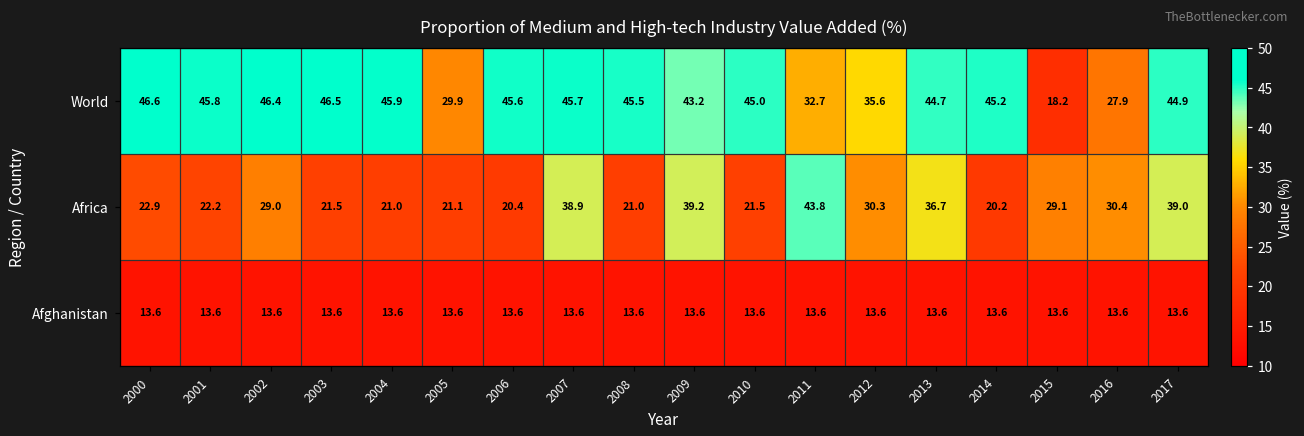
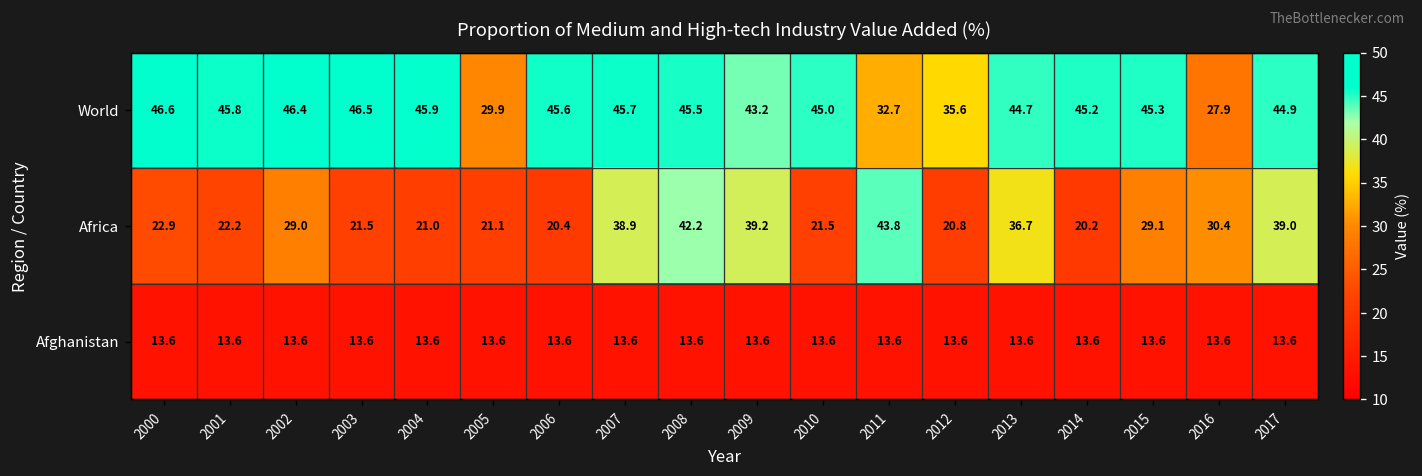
  {
    "World": {
      "2000": 46.6,
      "2001": 45.8,
      "2002": 46.4,
      "2003": 46.5,
      "2004": 45.9,
      "2005": 29.9,
      "2006": 45.6,
      "2007": 45.7,
      "2008": 45.5,
      "2009": 43.2,
      "2010": 45.0,
      "2011": 32.7,
      "2012": 35.6,
      "2013": 44.7,
      "2014": 45.2,
-     "2015": 18.2,
+     "2015": 45.3,
      "2016": 27.9,
      "2017": 44.9
    },
    "Africa": {
      "2000": 22.9,
      "2001": 22.2,
      "2002": 29.0,
      "2003": 21.5,
      "2004": 21.0,
      "2005": 21.1,
      "2006": 20.4,
      "2007": 38.9,
-     "2008": 21.0,
+     "2008": 42.2,
      "2009": 39.2,
      "2010": 21.5,
      "2011": 43.8,
-     "2012": 30.3,
+     "2012": 20.8,
      "2013": 36.7,
      "2014": 20.2,
      "2015": 29.1,
      "2016": 30.4,
      "2017": 39.0
    },
    "Afghanistan": {
      "2000": 13.6,
      "2001": 13.6,
      "2002": 13.6,
      "2003": 13.6,
      "2004": 13.6,
      "2005": 13.6,
      "2006": 13.6,
      "2007": 13.6,
      "2008": 13.6,
      "2009": 13.6,
      "2010": 13.6,
      "2011": 13.6,
      "2012": 13.6,
      "2013": 13.6,
      "2014": 13.6,
      "2015": 13.6,
      "2016": 13.6,
      "2017": 13.6
    }
  }
